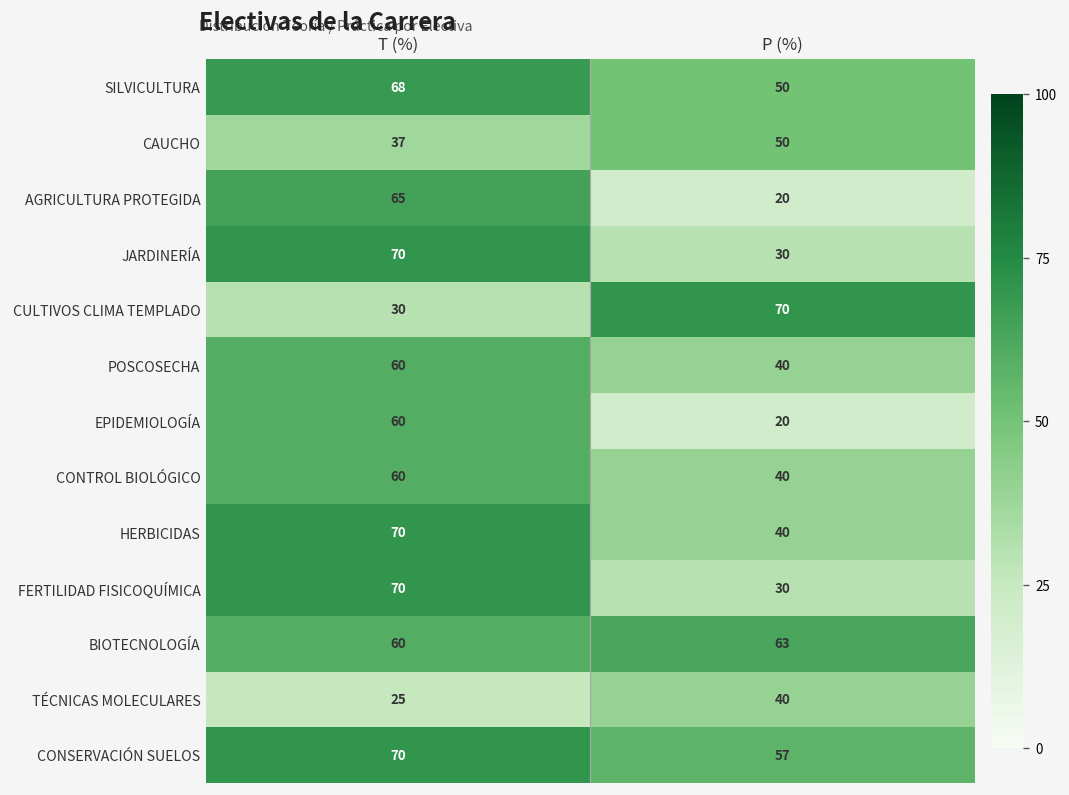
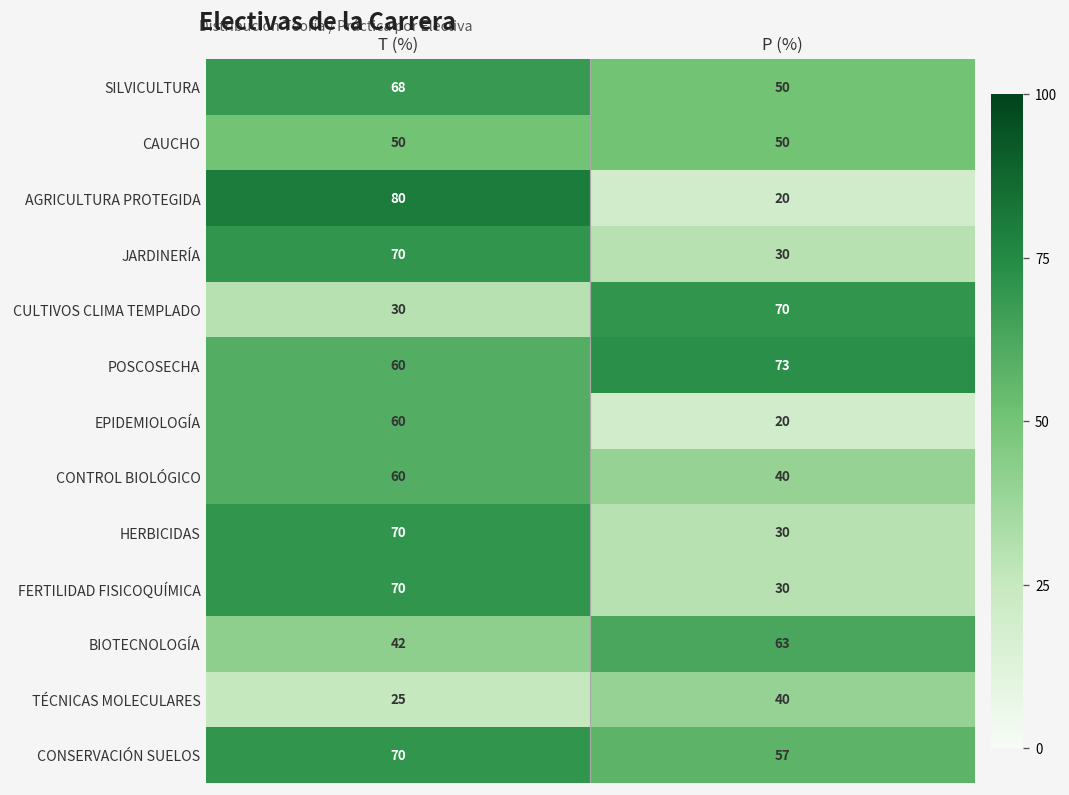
  {
    "SILVICULTURA": {
      "T (%)": 68,
      "P (%)": 50
    },
    "CAUCHO": {
-     "T (%)": 37,
+     "T (%)": 50,
      "P (%)": 50
    },
    "AGRICULTURA PROTEGIDA": {
-     "T (%)": 65,
+     "T (%)": 80,
      "P (%)": 20
    },
    "JARDINERÍA": {
      "T (%)": 70,
      "P (%)": 30
    },
    "CULTIVOS CLIMA TEMPLADO": {
      "T (%)": 30,
      "P (%)": 70
    },
    "POSCOSECHA": {
      "T (%)": 60,
-     "P (%)": 40
+     "P (%)": 73
    },
    "EPIDEMIOLOGÍA": {
      "T (%)": 60,
      "P (%)": 20
    },
    "CONTROL BIOLÓGICO": {
      "T (%)": 60,
      "P (%)": 40
    },
    "HERBICIDAS": {
      "T (%)": 70,
-     "P (%)": 40
+     "P (%)": 30
    },
    "FERTILIDAD FISICOQUÍMICA": {
      "T (%)": 70,
      "P (%)": 30
    },
    "BIOTECNOLOGÍA": {
-     "T (%)": 60,
+     "T (%)": 42,
      "P (%)": 63
    },
    "TÉCNICAS MOLECULARES": {
      "T (%)": 25,
      "P (%)": 40
    },
    "CONSERVACIÓN SUELOS": {
      "T (%)": 70,
      "P (%)": 57
    }
  }
